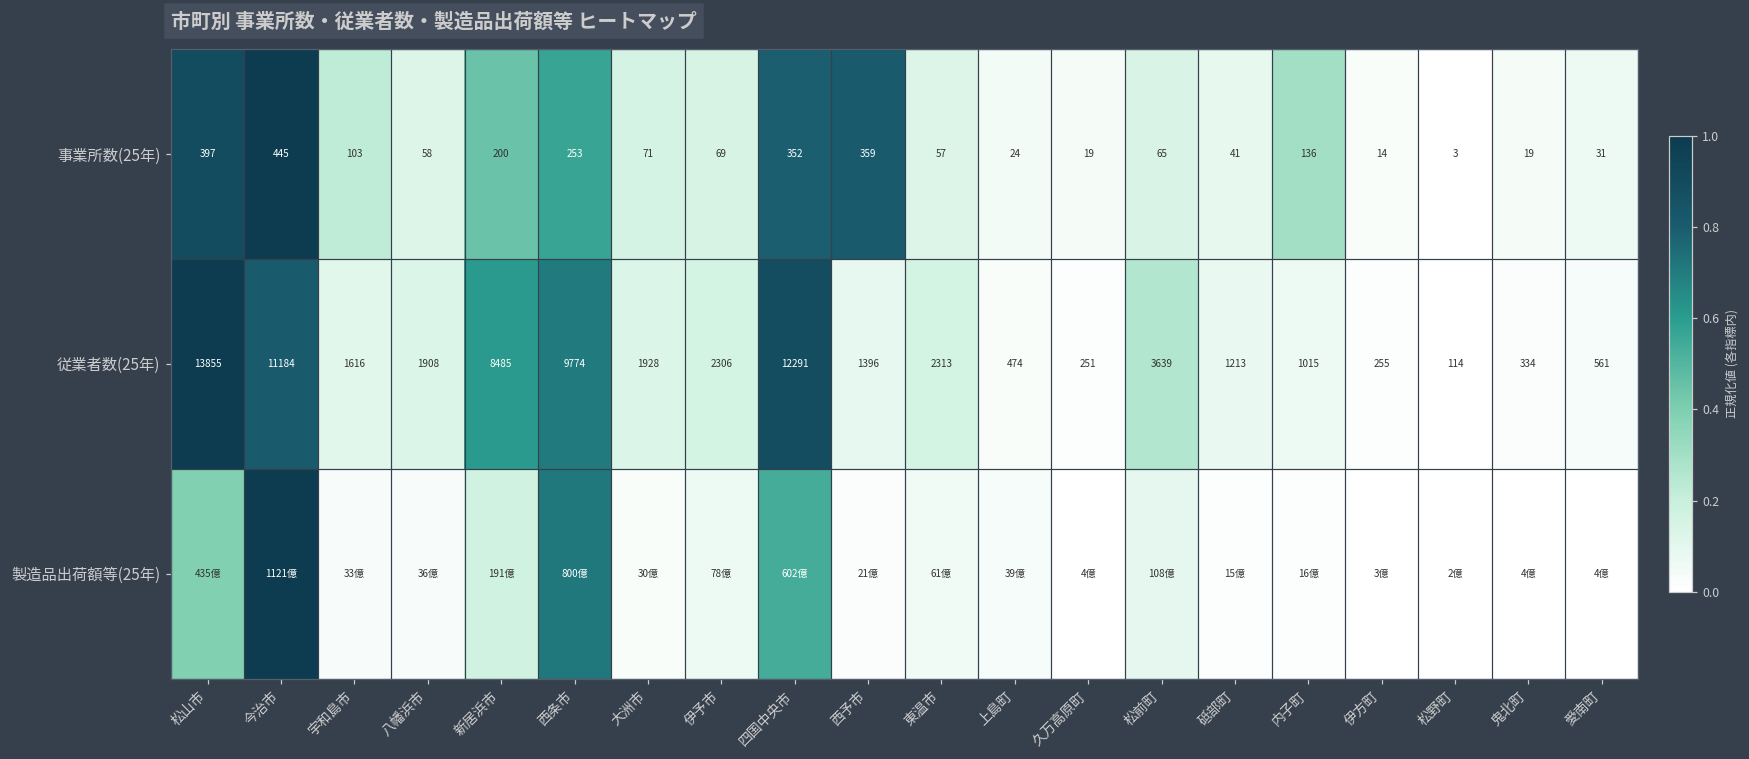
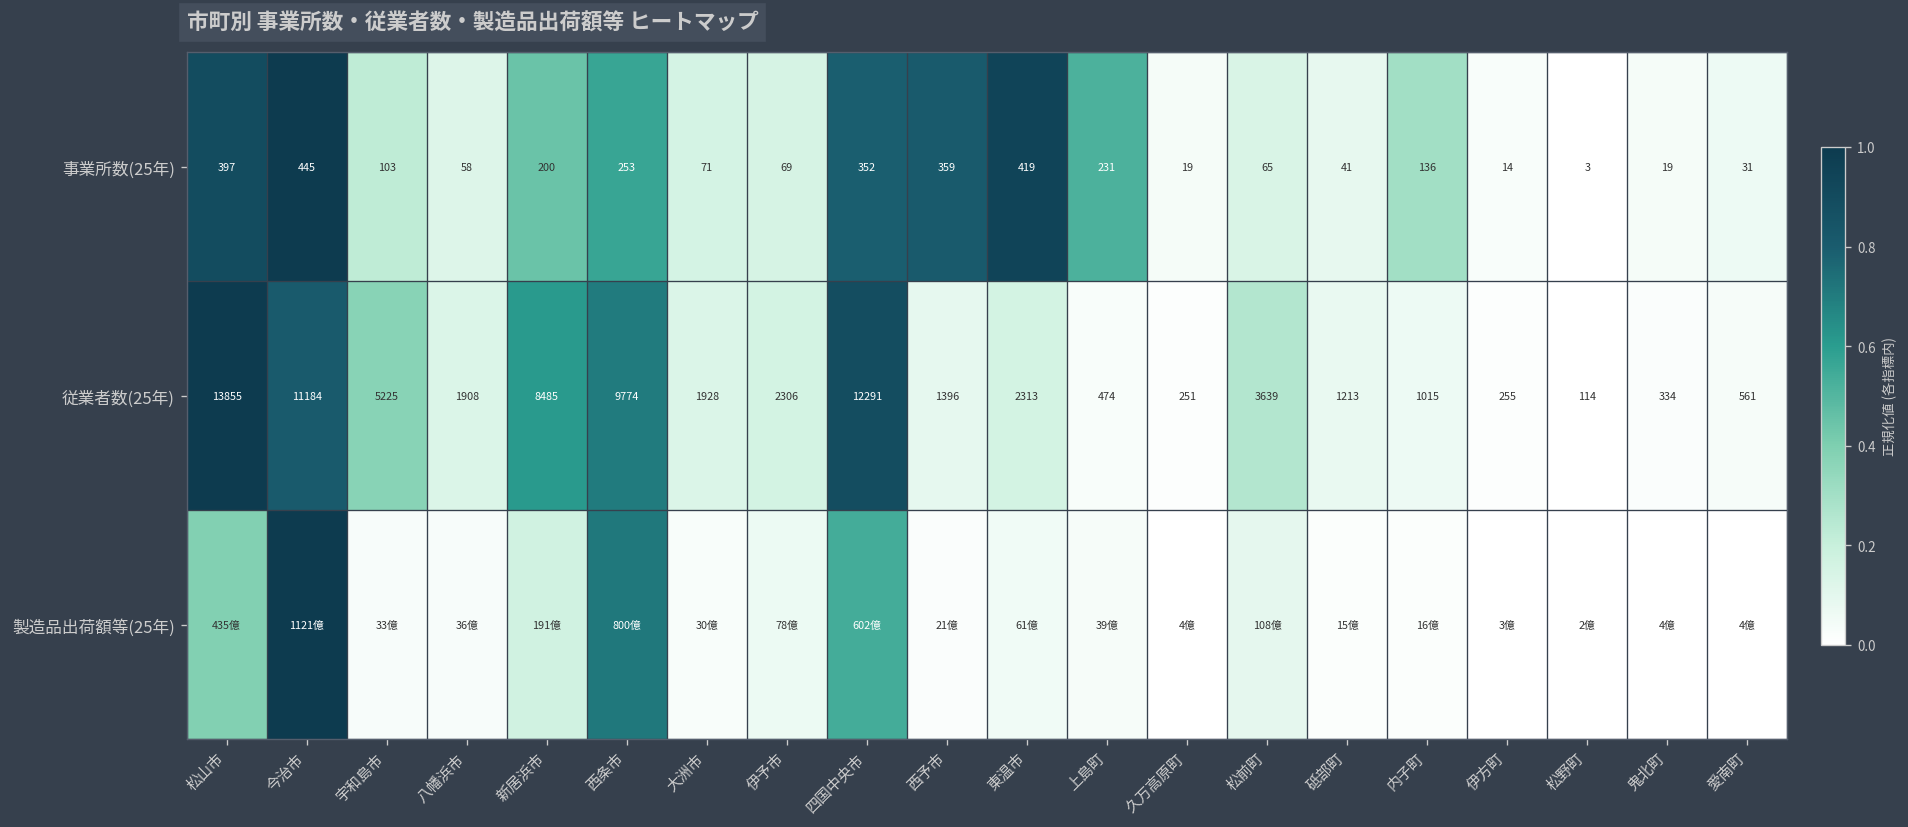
  {
    "事業所数(25年)": {
      "松山市": "397",
      "今治市": "445",
      "宇和島市": "103",
      "八幡浜市": "58",
      "新居浜市": "200",
      "西条市": "253",
      "大洲市": "71",
      "伊予市": "69",
      "四国中央市": "352",
      "西予市": "359",
-     "東温市": "57",
-     "上島町": "24",
+     "東温市": "419",
+     "上島町": "231",
      "久万高原町": "19",
      "松前町": "65",
      "砥部町": "41",
      "内子町": "136",
      "伊方町": "14",
      "松野町": "3",
      "鬼北町": "19",
      "愛南町": "31"
    },
    "従業者数(25年)": {
      "松山市": "13855",
      "今治市": "11184",
-     "宇和島市": "1616",
+     "宇和島市": "5225",
      "八幡浜市": "1908",
      "新居浜市": "8485",
      "西条市": "9774",
      "大洲市": "1928",
      "伊予市": "2306",
      "四国中央市": "12291",
      "西予市": "1396",
      "東温市": "2313",
      "上島町": "474",
      "久万高原町": "251",
      "松前町": "3639",
      "砥部町": "1213",
      "内子町": "1015",
      "伊方町": "255",
      "松野町": "114",
      "鬼北町": "334",
      "愛南町": "561"
    },
    "製造品出荷額等(25年)": {
      "松山市": "435億",
      "今治市": "1121億",
      "宇和島市": "33億",
      "八幡浜市": "36億",
      "新居浜市": "191億",
      "西条市": "800億",
      "大洲市": "30億",
      "伊予市": "78億",
      "四国中央市": "602億",
      "西予市": "21億",
      "東温市": "61億",
      "上島町": "39億",
      "久万高原町": "4億",
      "松前町": "108億",
      "砥部町": "15億",
      "内子町": "16億",
      "伊方町": "3億",
      "松野町": "2億",
      "鬼北町": "4億",
      "愛南町": "4億"
    }
  }
